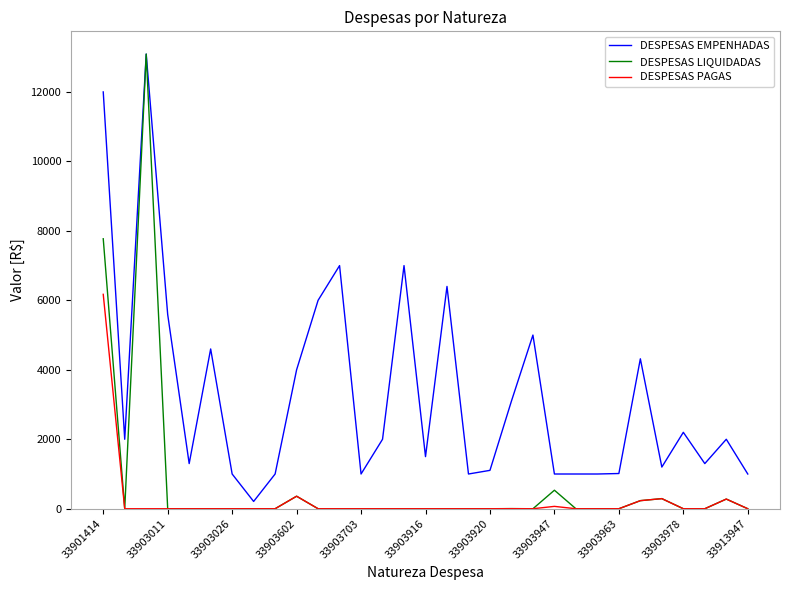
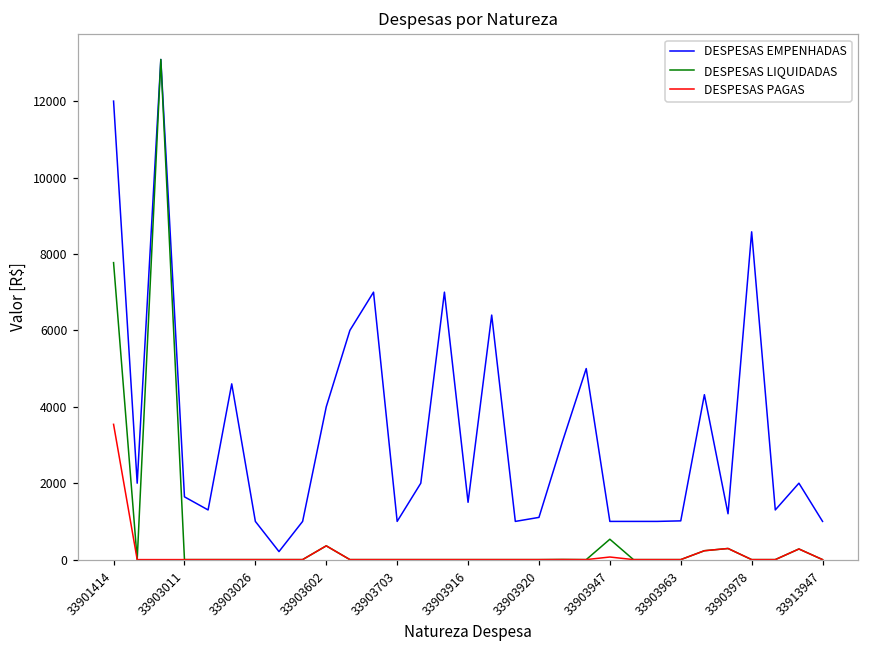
  {
    "DESPESAS EMPENHADAS": {
      "33901414": 12000,
-     "33903011": 5600,
+     "33903011": 1600,
      "33903026": 1000,
      "33903602": 4000,
      "33903703": 1000,
      "33903916": 1500,
      "33903920": 1100,
      "33903947": 1000,
      "33903963": 1000,
-     "33903978": 2200,
+     "33903978": 8600,
      "33913947": 1000
    },
    "DESPESAS LIQUIDADAS": {
      "33901414": 7800,
      "33903947": 500
    },
    "DESPESAS PAGAS": {
-     "33901414": 6200,
+     "33901414": 3500,
      "33903947": 100
    }
  }
